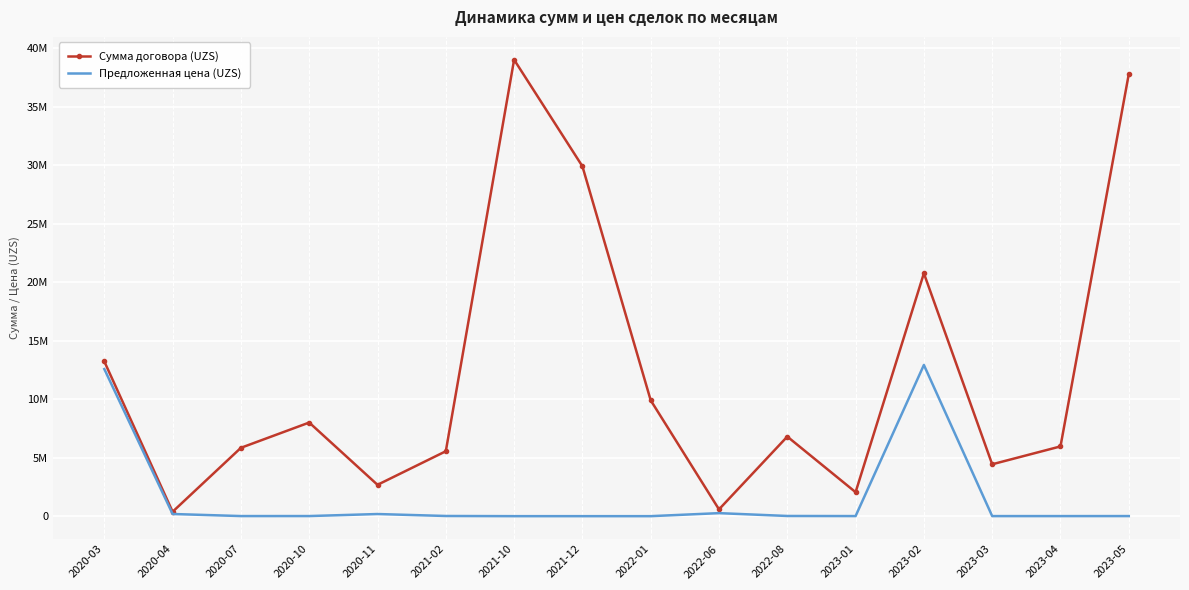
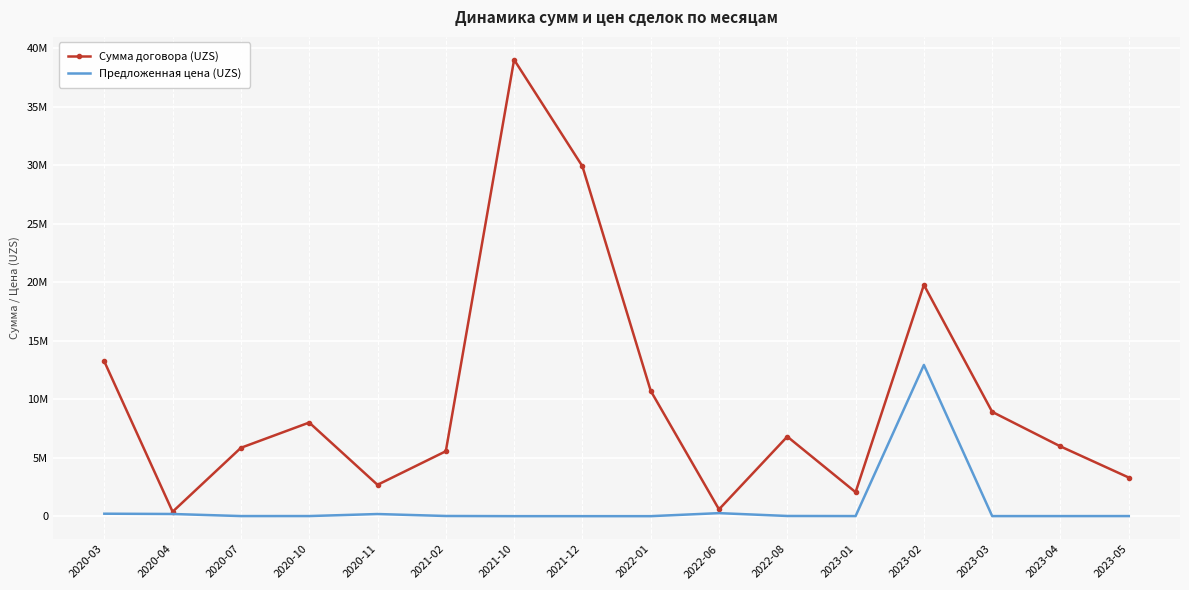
  {
    "Сумма договора (UZS)": {
      "2020-03": 13200000,
      "2020-07": 5800000,
      "2020-10": 8000000,
      "2020-11": 2700000,
      "2021-02": 5500000,
      "2021-10": 39000000,
      "2021-12": 29900000,
-     "2022-01": 9900000,
+     "2022-01": 10700000,
      "2022-06": 600000,
      "2022-08": 6800000,
      "2023-01": 2100000,
-     "2023-02": 20800000,
-     "2023-03": 4400000,
+     "2023-02": 19800000,
+     "2023-03": 8900000,
      "2023-04": 6000000,
-     "2023-05": 37800000
+     "2023-05": 3300000
    },
    "Предложенная цена (UZS)": {
-     "2020-03": 12600000,
+     "2020-03": 200000,
      "2020-07": 0,
      "2020-10": 0,
      "2020-11": 200000,
      "2021-02": 0,
      "2021-10": 0,
      "2021-12": 0,
      "2022-01": 0,
      "2022-06": 300000,
      "2022-08": 0,
      "2023-01": 0,
      "2023-02": 12900000,
      "2023-03": 0,
      "2023-04": 0,
      "2023-05": 0
    }
  }
